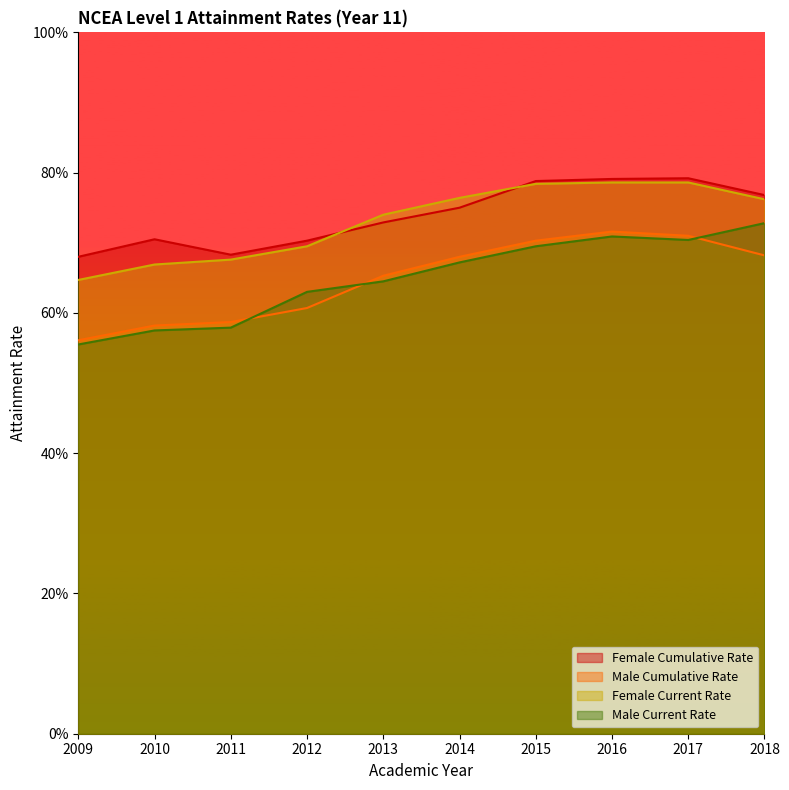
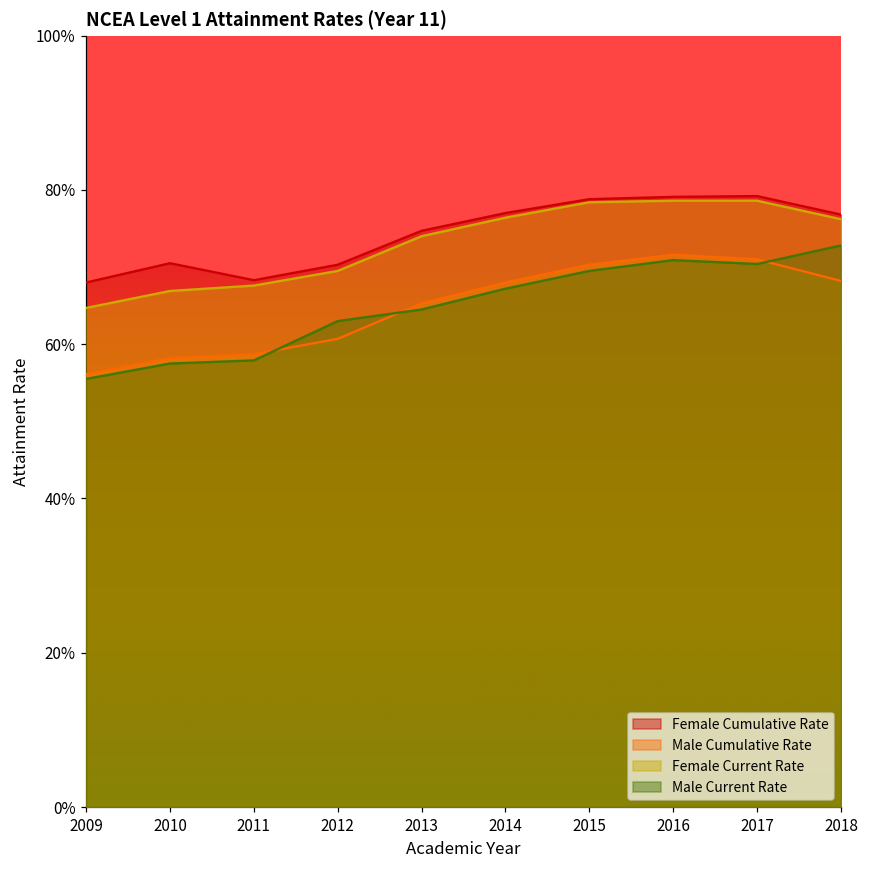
  {
    "Female Cumulative Rate": {
      "2009": "68%",
      "2010": "71%",
      "2011": "68%",
      "2012": "70%",
-     "2013": "73%",
-     "2014": "75%",
+     "2013": "75%",
+     "2014": "77%",
      "2015": "79%",
      "2016": "79%",
      "2017": "79%",
      "2018": "77%"
    },
    "Male Current Rate": {
      "2009": "56%",
      "2010": "57%",
      "2011": "58%",
      "2012": "63%",
      "2013": "65%",
      "2014": "67%",
      "2015": "70%",
      "2016": "71%",
      "2017": "70%",
      "2018": "73%"
    }
  }
